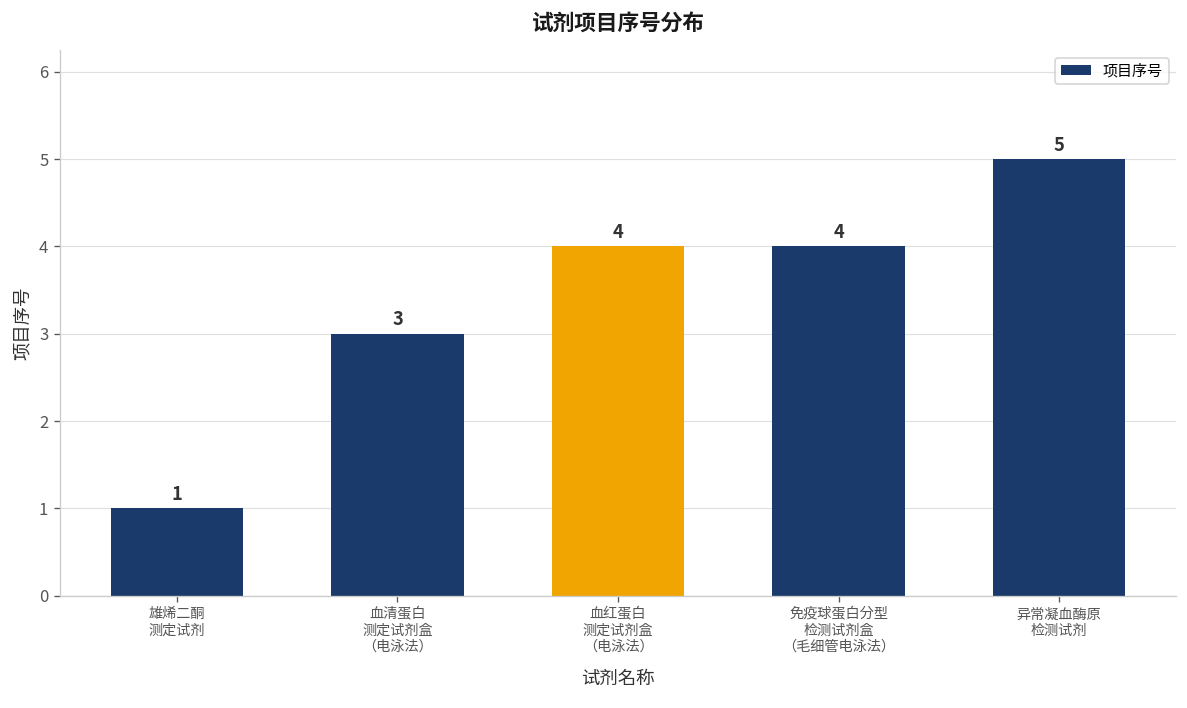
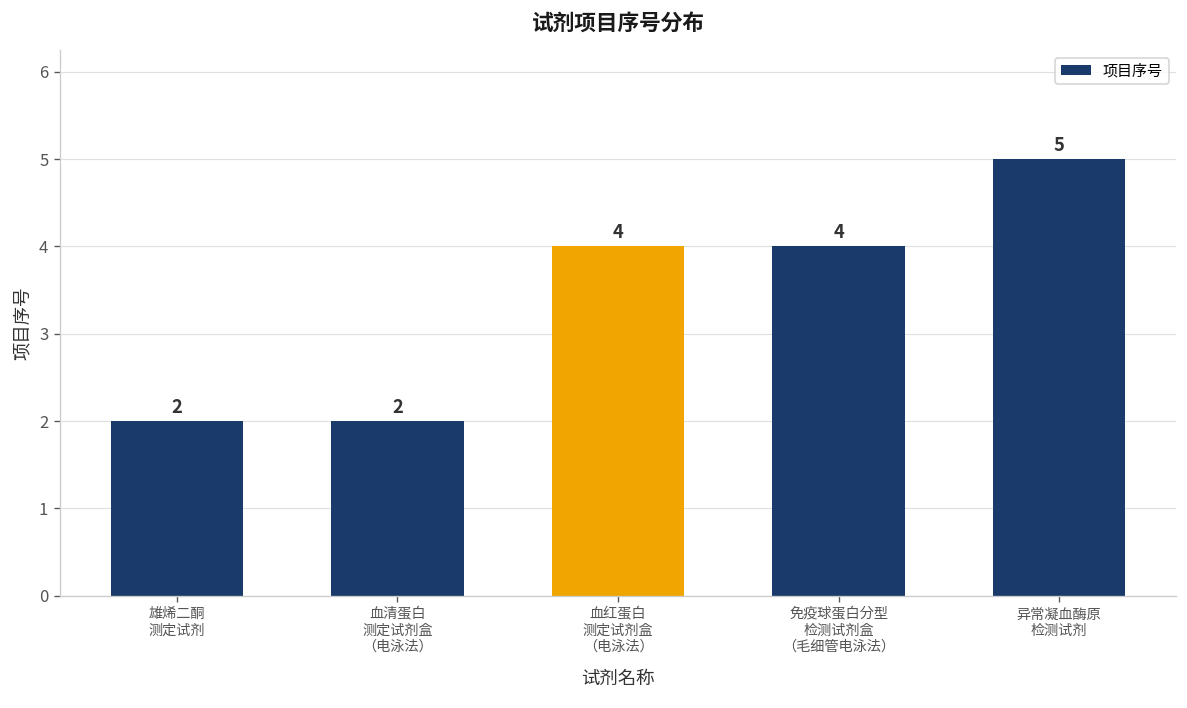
  {
-   "雄烯二酮 测定试剂": 1,
-   "血清蛋白 测定试剂盒 （电泳法）": 3,
+   "雄烯二酮 测定试剂": 2,
+   "血清蛋白 测定试剂盒 （电泳法）": 2,
    "血红蛋白 测定试剂盒 （电泳法）": 4,
    "免疫球蛋白分型 检测试剂盒 （毛细管电泳法）": 4,
    "异常凝血酶原 检测试剂": 5
  }
